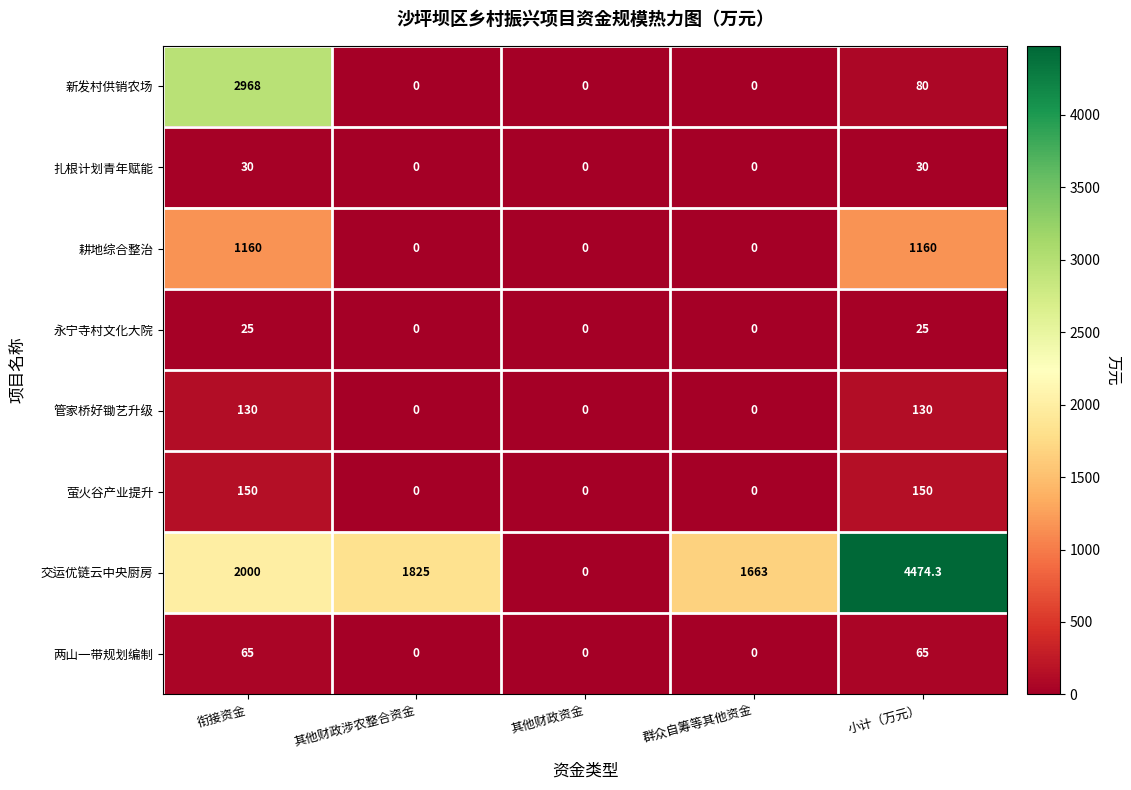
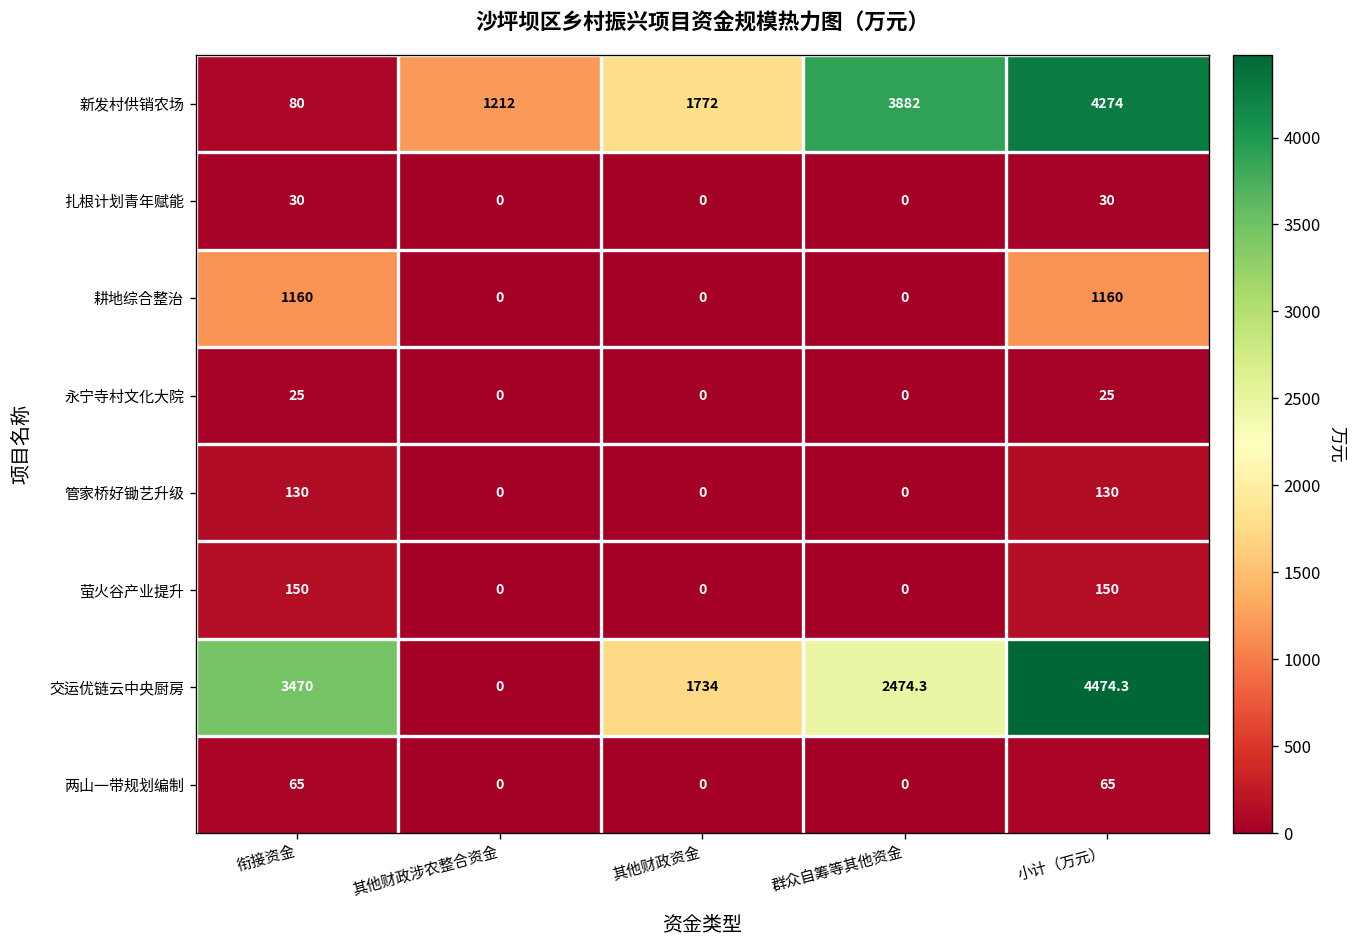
  {
    "新发村供销农场": {
-     "衔接资金": 2968,
-     "其他财政涉农整合资金": 0,
-     "其他财政资金": 0,
-     "群众自筹等其他资金": 0,
-     "小计（万元）": 80
+     "衔接资金": 80,
+     "其他财政涉农整合资金": 1212,
+     "其他财政资金": 1772,
+     "群众自筹等其他资金": 3882,
+     "小计（万元）": 4274
    },
    "扎根计划青年赋能": {
      "衔接资金": 30,
      "其他财政涉农整合资金": 0,
      "其他财政资金": 0,
      "群众自筹等其他资金": 0,
      "小计（万元）": 30
    },
    "耕地综合整治": {
      "衔接资金": 1160,
      "其他财政涉农整合资金": 0,
      "其他财政资金": 0,
      "群众自筹等其他资金": 0,
      "小计（万元）": 1160
    },
    "永宁寺村文化大院": {
      "衔接资金": 25,
      "其他财政涉农整合资金": 0,
      "其他财政资金": 0,
      "群众自筹等其他资金": 0,
      "小计（万元）": 25
    },
    "管家桥好锄艺升级": {
      "衔接资金": 130,
      "其他财政涉农整合资金": 0,
      "其他财政资金": 0,
      "群众自筹等其他资金": 0,
      "小计（万元）": 130
    },
    "萤火谷产业提升": {
      "衔接资金": 150,
      "其他财政涉农整合资金": 0,
      "其他财政资金": 0,
      "群众自筹等其他资金": 0,
      "小计（万元）": 150
    },
    "交运优链云中央厨房": {
-     "衔接资金": 2000,
-     "其他财政涉农整合资金": 1825,
-     "其他财政资金": 0,
-     "群众自筹等其他资金": 1663,
+     "衔接资金": 3470,
+     "其他财政涉农整合资金": 0,
+     "其他财政资金": 1734,
+     "群众自筹等其他资金": 2474.3,
      "小计（万元）": 4474.3
    },
    "两山一带规划编制": {
      "衔接资金": 65,
      "其他财政涉农整合资金": 0,
      "其他财政资金": 0,
      "群众自筹等其他资金": 0,
      "小计（万元）": 65
    }
  }
